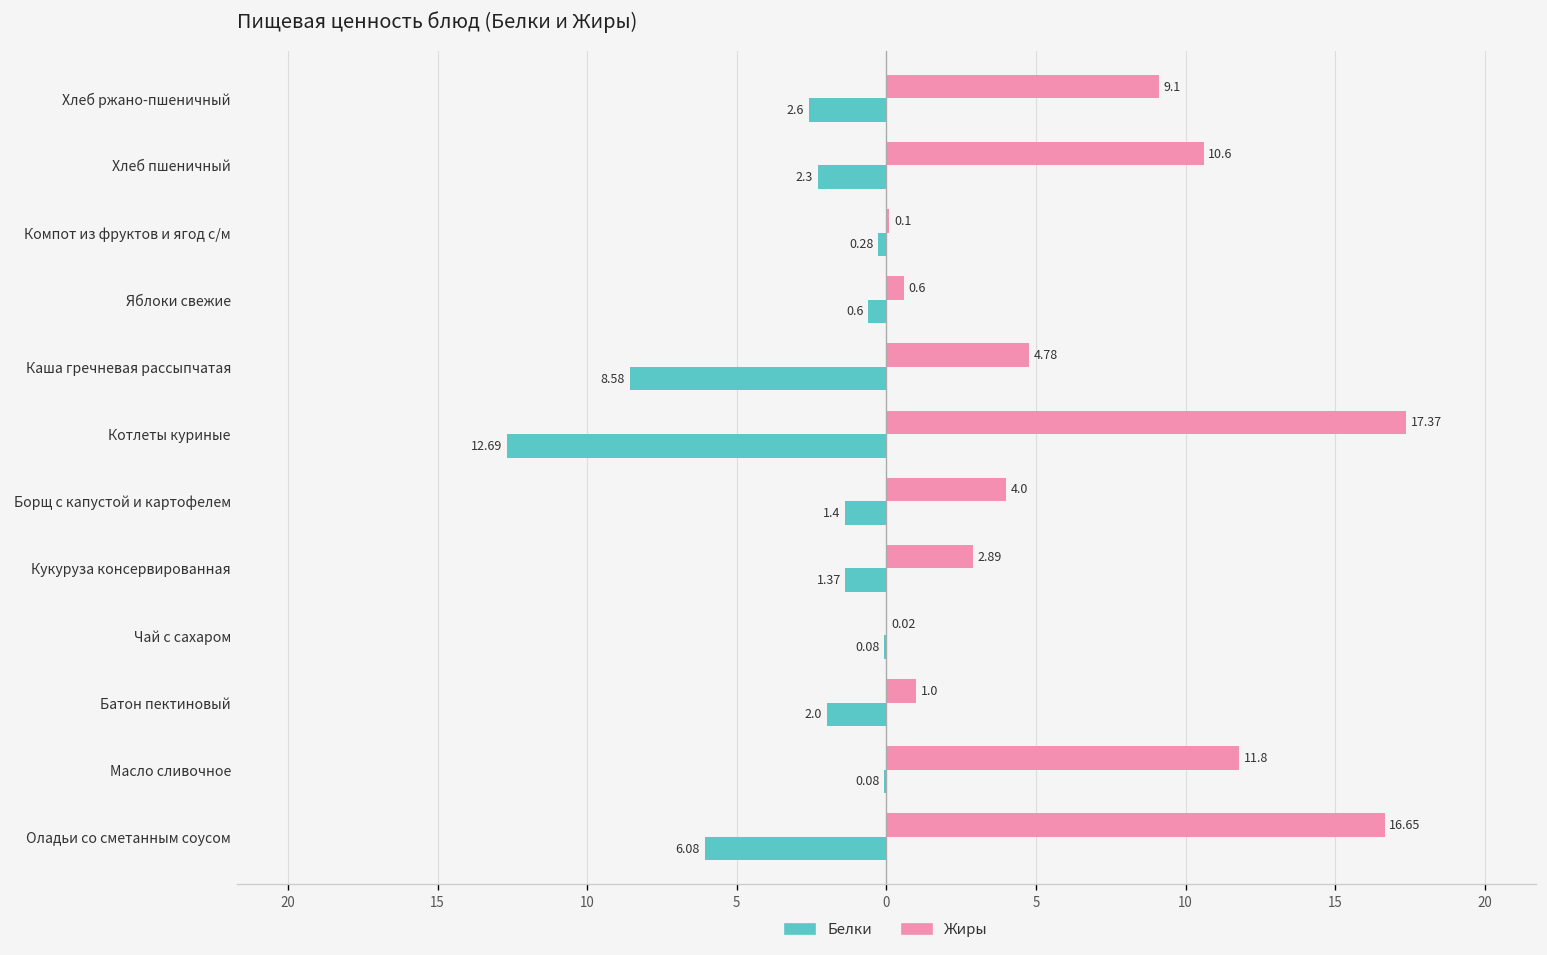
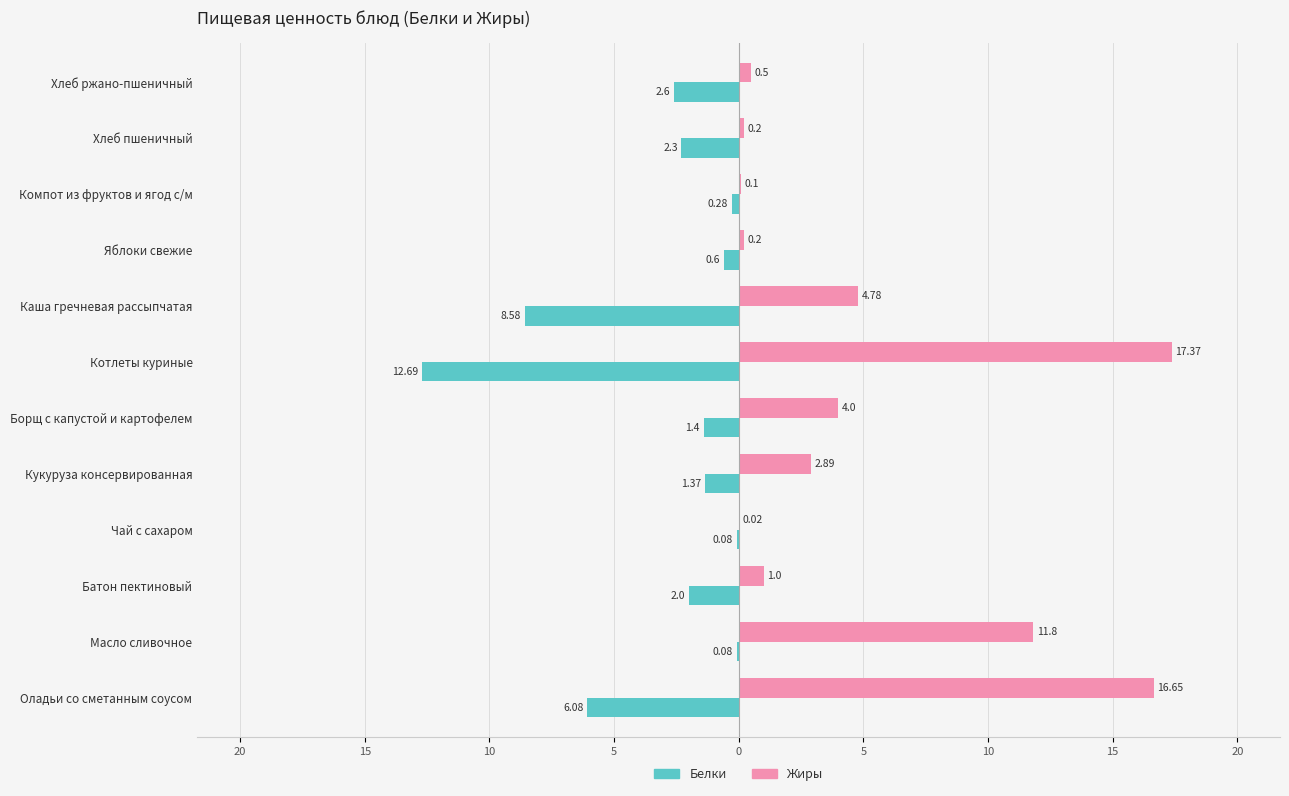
  {
    "Жиры": {
-     "Хлеб ржано-пшеничный": 9.1,
-     "Хлеб пшеничный": 10.6,
+     "Хлеб ржано-пшеничный": 0.5,
+     "Хлеб пшеничный": 0.2,
      "Компот из фруктов и ягод с/м": 0.1,
-     "Яблоки свежие": 0.6,
+     "Яблоки свежие": 0.2,
      "Каша гречневая рассыпчатая": 4.78,
      "Котлеты куриные": 17.37,
      "Борщ с капустой и картофелем": 4.0,
      "Кукуруза консервированная": 2.89,
      "Чай с сахаром": 0.02,
      "Батон пектиновый": 1.0,
      "Масло сливочное": 11.8,
      "Оладьи со сметанным соусом": 16.65
    }
  }
